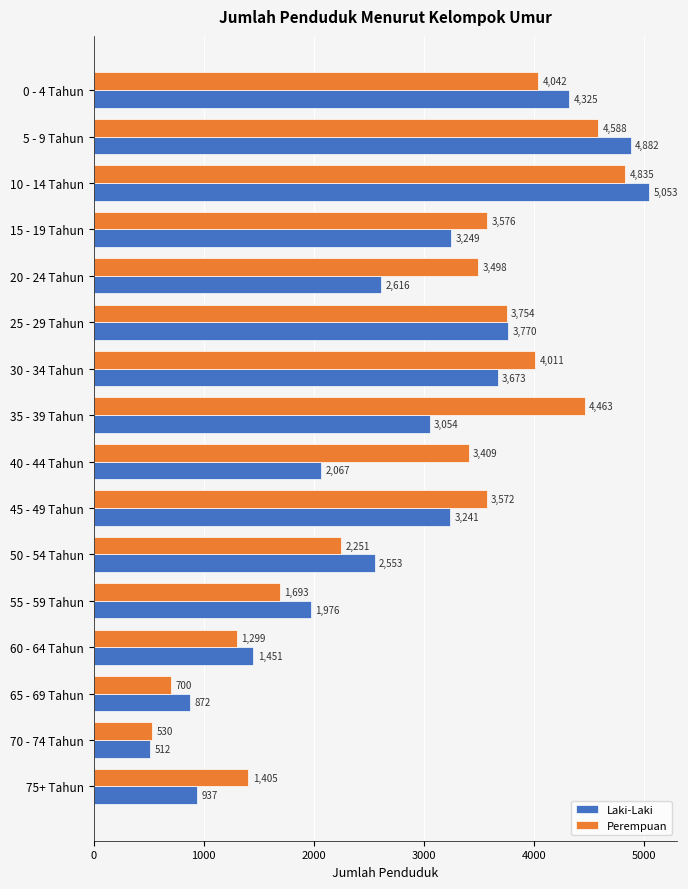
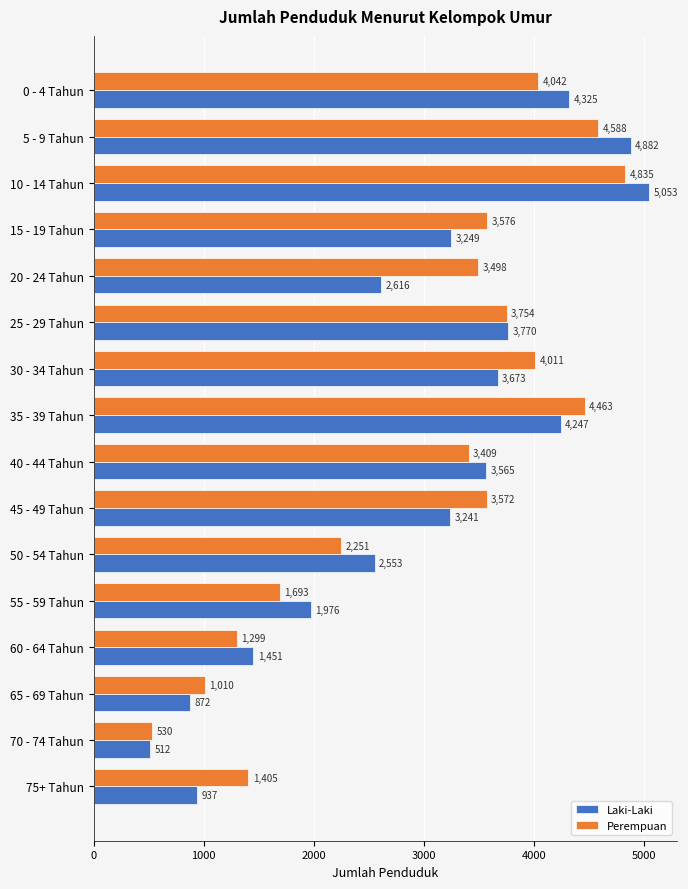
  {
    "Laki-Laki": {
      "0 - 4 Tahun": "4,325",
      "5 - 9 Tahun": "4,882",
      "10 - 14 Tahun": "5,053",
      "15 - 19 Tahun": "3,249",
      "20 - 24 Tahun": "2,616",
      "25 - 29 Tahun": "3,770",
      "30 - 34 Tahun": "3,673",
-     "35 - 39 Tahun": "3,054",
-     "40 - 44 Tahun": "2,067",
+     "35 - 39 Tahun": "4,247",
+     "40 - 44 Tahun": "3,565",
      "45 - 49 Tahun": "3,241",
      "50 - 54 Tahun": "2,553",
      "55 - 59 Tahun": "1,976",
      "60 - 64 Tahun": "1,451",
      "65 - 69 Tahun": "872",
      "70 - 74 Tahun": "512",
      "75+ Tahun": "937"
    },
    "Perempuan": {
      "0 - 4 Tahun": "4,042",
      "5 - 9 Tahun": "4,588",
      "10 - 14 Tahun": "4,835",
      "15 - 19 Tahun": "3,576",
      "20 - 24 Tahun": "3,498",
      "25 - 29 Tahun": "3,754",
      "30 - 34 Tahun": "4,011",
      "35 - 39 Tahun": "4,463",
      "40 - 44 Tahun": "3,409",
      "45 - 49 Tahun": "3,572",
      "50 - 54 Tahun": "2,251",
      "55 - 59 Tahun": "1,693",
      "60 - 64 Tahun": "1,299",
-     "65 - 69 Tahun": "700",
+     "65 - 69 Tahun": "1,010",
      "70 - 74 Tahun": "530",
      "75+ Tahun": "1,405"
    }
  }
